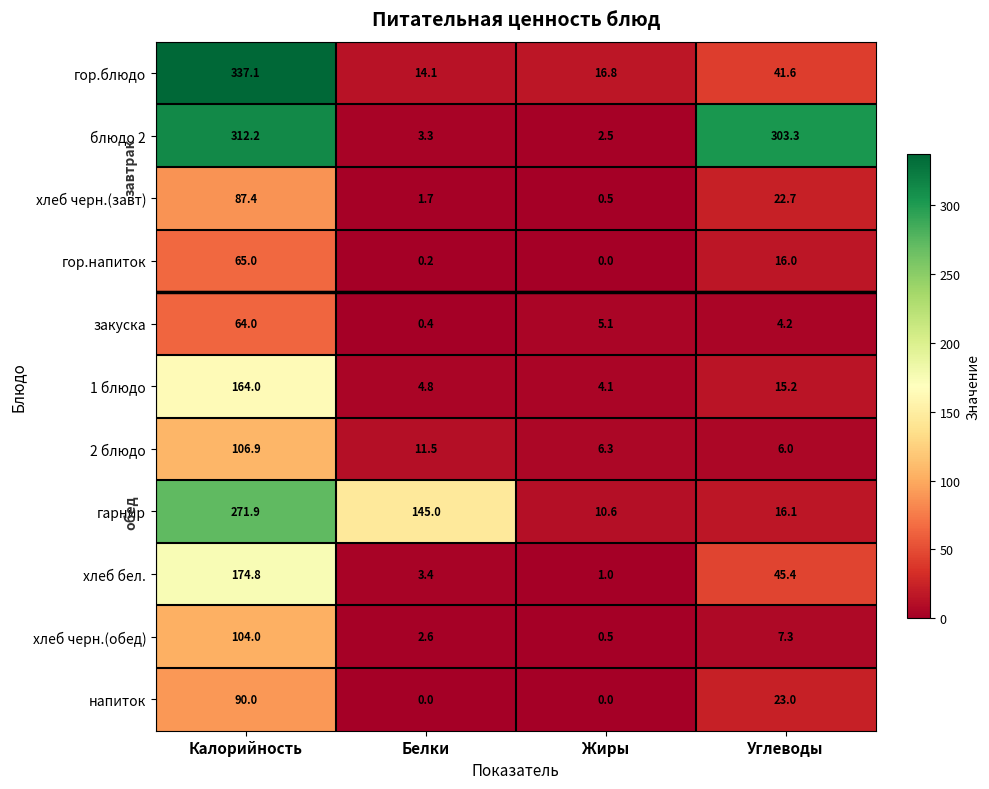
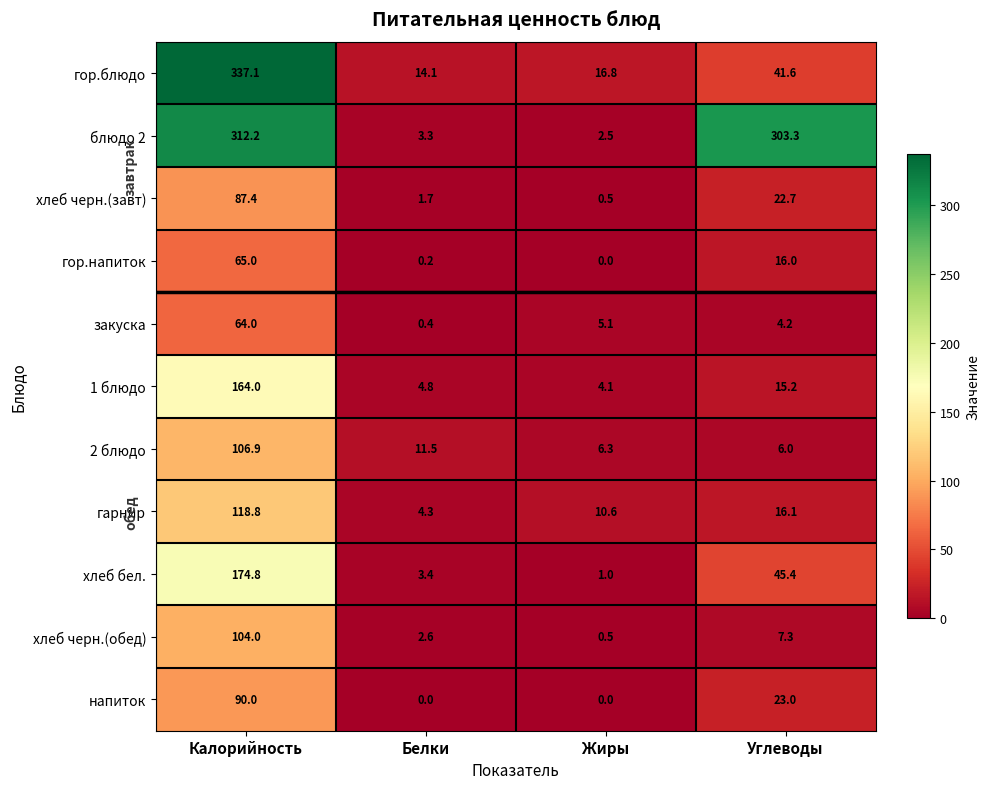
  {
    "гор.блюдо": {
      "Калорийность": 337.1,
      "Белки": 14.1,
      "Жиры": 16.8,
      "Углеводы": 41.6
    },
    "блюдо 2": {
      "Калорийность": 312.2,
      "Белки": 3.3,
      "Жиры": 2.5,
      "Углеводы": 303.3
    },
    "хлеб черн.(завт)": {
      "Калорийность": 87.4,
      "Белки": 1.7,
      "Жиры": 0.5,
      "Углеводы": 22.7
    },
    "гор.напиток": {
      "Калорийность": 65.0,
      "Белки": 0.2,
      "Жиры": 0.0,
      "Углеводы": 16.0
    },
    "закуска": {
      "Калорийность": 64.0,
      "Белки": 0.4,
      "Жиры": 5.1,
      "Углеводы": 4.2
    },
    "1 блюдо": {
      "Калорийность": 164.0,
      "Белки": 4.8,
      "Жиры": 4.1,
      "Углеводы": 15.2
    },
    "2 блюдо": {
      "Калорийность": 106.9,
      "Белки": 11.5,
      "Жиры": 6.3,
      "Углеводы": 6.0
    },
    "гарнир": {
-     "Калорийность": 271.9,
-     "Белки": 145.0,
+     "Калорийность": 118.8,
+     "Белки": 4.3,
      "Жиры": 10.6,
      "Углеводы": 16.1
    },
    "хлеб бел.": {
      "Калорийность": 174.8,
      "Белки": 3.4,
      "Жиры": 1.0,
      "Углеводы": 45.4
    },
    "хлеб черн.(обед)": {
      "Калорийность": 104.0,
      "Белки": 2.6,
      "Жиры": 0.5,
      "Углеводы": 7.3
    },
    "напиток": {
      "Калорийность": 90.0,
      "Белки": 0.0,
      "Жиры": 0.0,
      "Углеводы": 23.0
    }
  }
